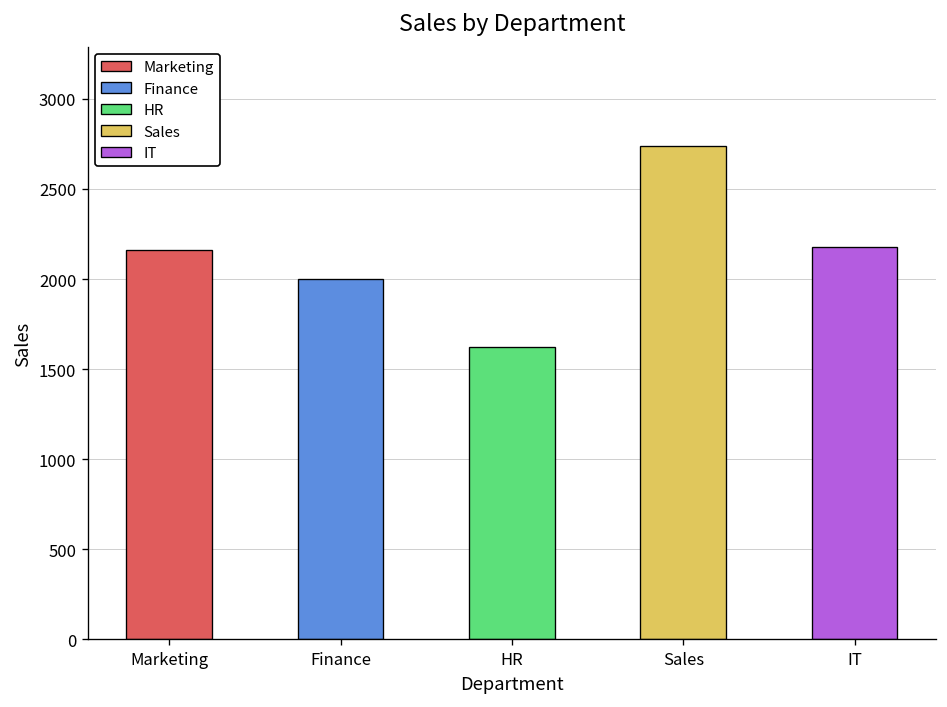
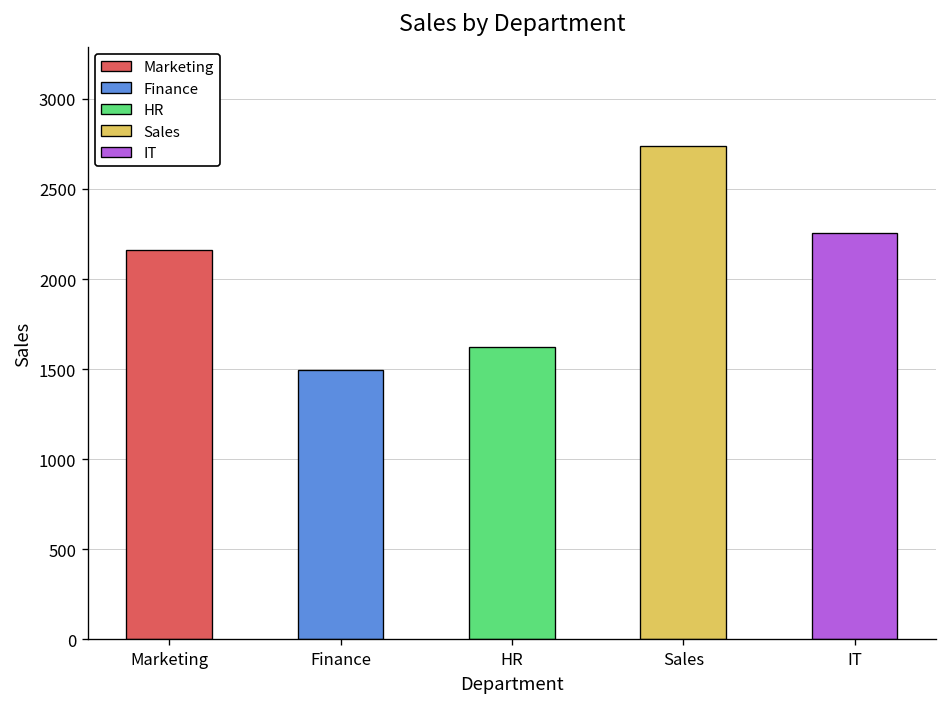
  {
    "Marketing": 2160,
-   "Finance": 2000,
+   "Finance": 1500,
    "HR": 1620,
    "Sales": 2740,
-   "IT": 2180
+   "IT": 2260
  }
